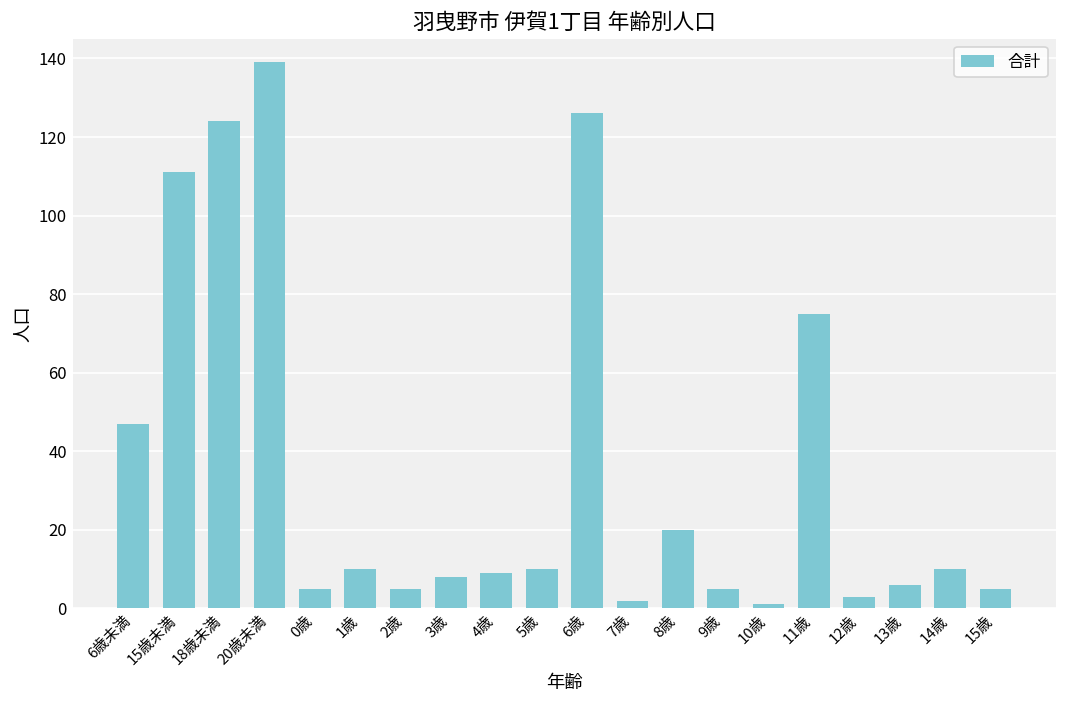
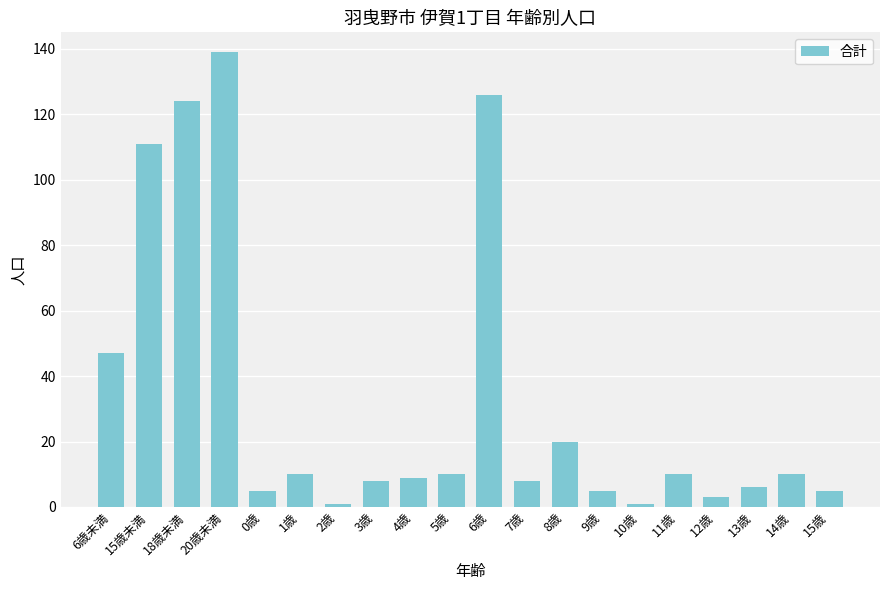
  {
    "6歳未満": 47,
    "15歳未満": 111,
    "18歳未満": 124,
    "20歳未満": 139,
    "0歳": 5,
    "1歳": 10,
-   "2歳": 5,
+   "2歳": 1,
    "3歳": 8,
    "4歳": 9,
    "5歳": 10,
    "6歳": 126,
-   "7歳": 2,
+   "7歳": 8,
    "8歳": 20,
    "9歳": 5,
    "10歳": 1,
-   "11歳": 75,
+   "11歳": 10,
    "12歳": 3,
    "13歳": 6,
    "14歳": 10,
    "15歳": 5
  }
